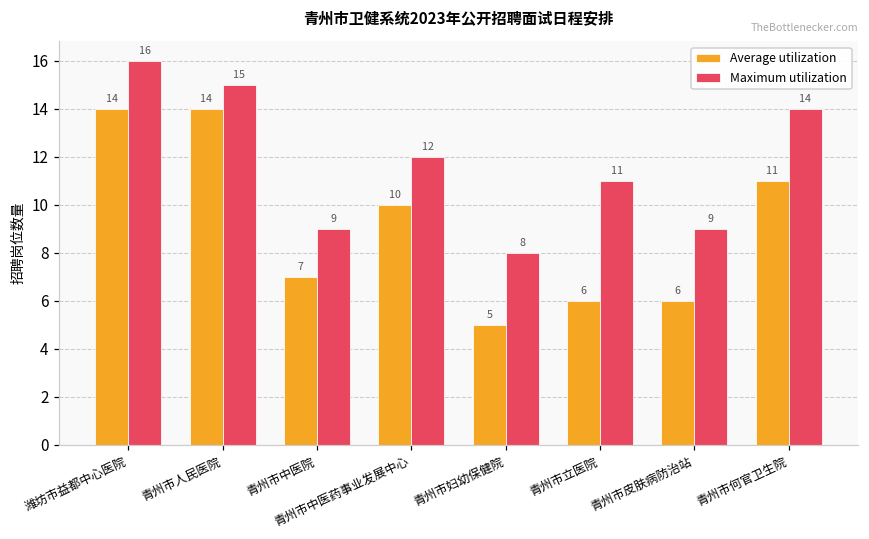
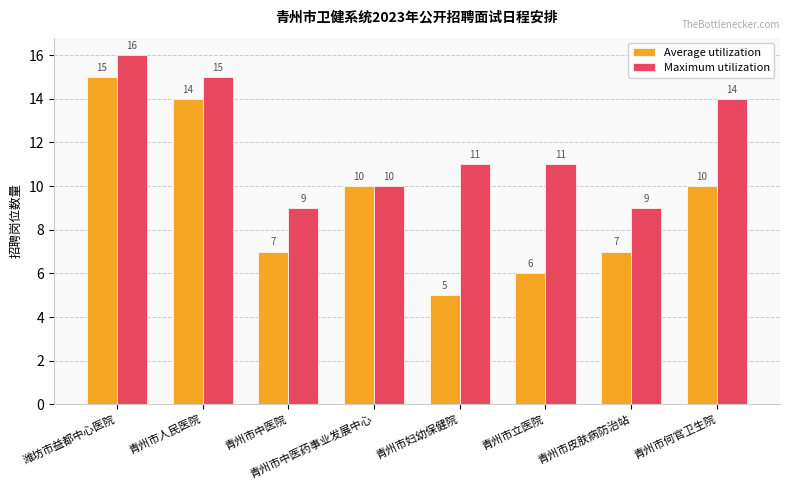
  {
    "Average utilization": {
-     "潍坊市益都中心医院": 14,
+     "潍坊市益都中心医院": 15,
      "青州市人民医院": 14,
      "青州市中医院": 7,
      "青州市中医药事业发展中心": 10,
      "青州市妇幼保健院": 5,
      "青州市立医院": 6,
-     "青州市皮肤病防治站": 6,
-     "青州市何官卫生院": 11
+     "青州市皮肤病防治站": 7,
+     "青州市何官卫生院": 10
    },
    "Maximum utilization": {
      "潍坊市益都中心医院": 16,
      "青州市人民医院": 15,
      "青州市中医院": 9,
-     "青州市中医药事业发展中心": 12,
-     "青州市妇幼保健院": 8,
+     "青州市中医药事业发展中心": 10,
+     "青州市妇幼保健院": 11,
      "青州市立医院": 11,
      "青州市皮肤病防治站": 9,
      "青州市何官卫生院": 14
    }
  }
